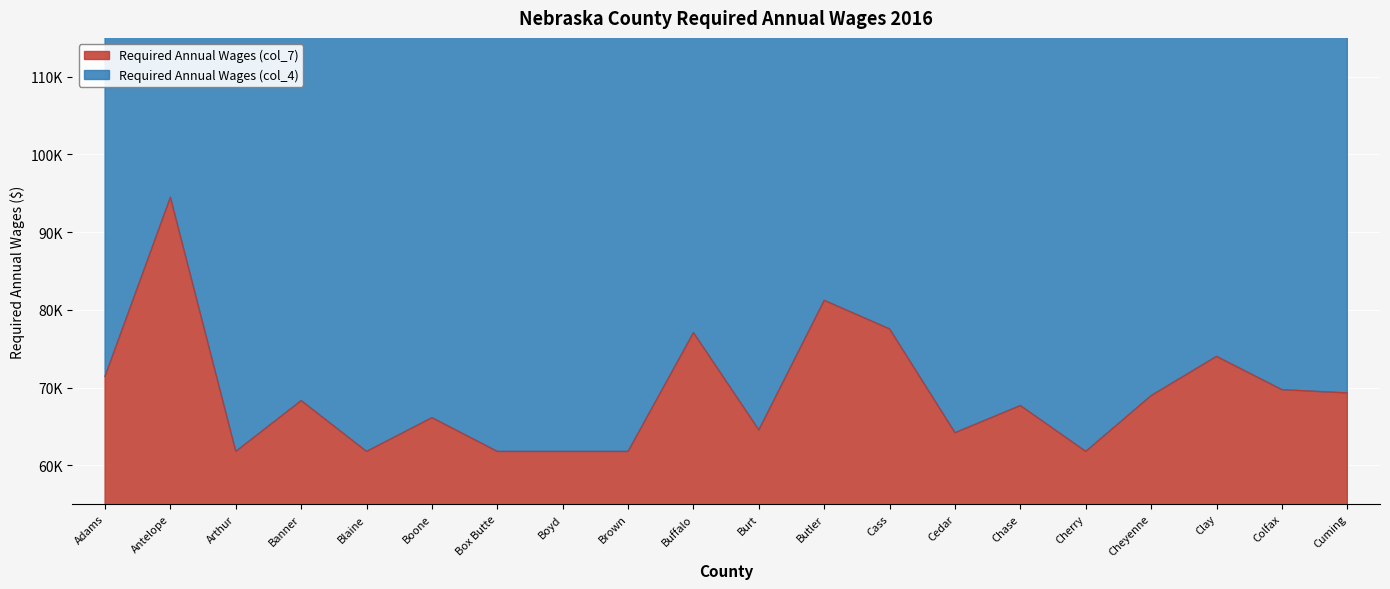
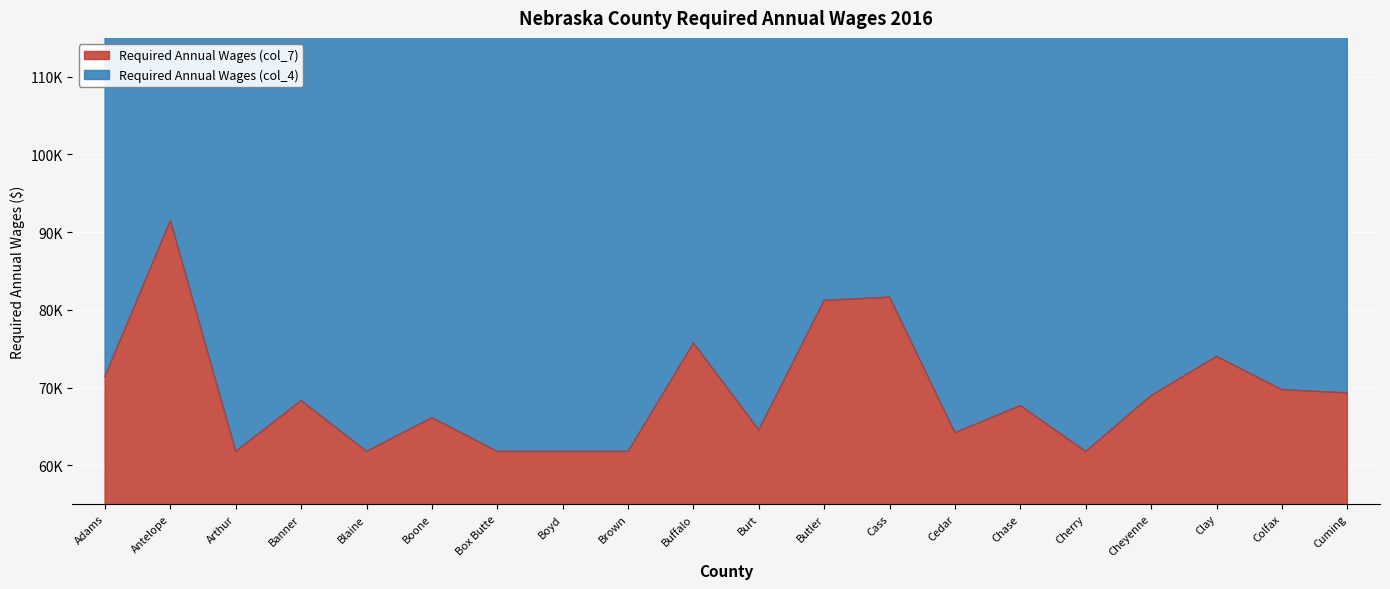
  {
    "Required Annual Wages (col_7)": {
      "Adams": 71000,
-     "Antelope": 94000,
+     "Antelope": 91000,
      "Arthur": 62000,
      "Banner": 68000,
      "Blaine": 62000,
      "Boone": 66000,
      "Box Butte": 62000,
      "Boyd": 62000,
      "Brown": 62000,
-     "Buffalo": 77000,
+     "Buffalo": 76000,
      "Burt": 65000,
      "Butler": 81000,
-     "Cass": 78000,
+     "Cass": 82000,
      "Cedar": 64000,
      "Chase": 68000,
      "Cherry": 62000,
      "Cheyenne": 69000,
      "Clay": 74000,
      "Colfax": 70000,
      "Cuming": 69000
    }
  }
